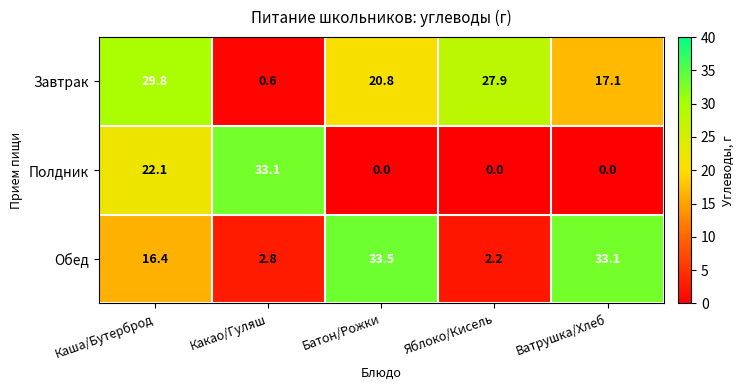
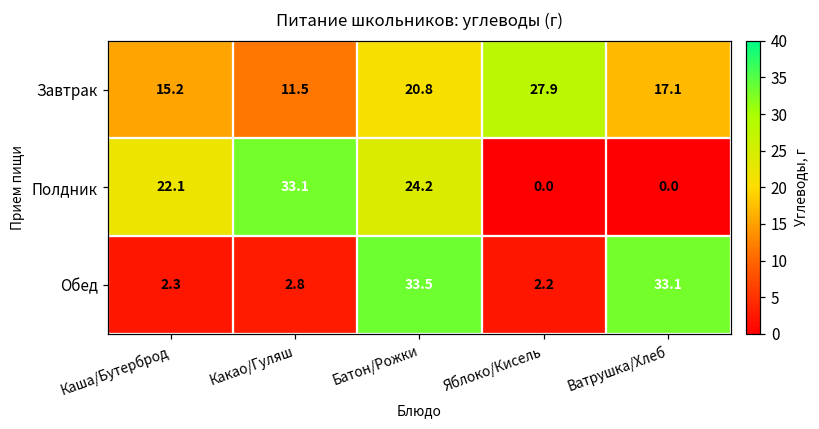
  {
    "Завтрак": {
-     "Каша/Бутерброд": 29.8,
-     "Какао/Гуляш": 0.6,
+     "Каша/Бутерброд": 15.2,
+     "Какао/Гуляш": 11.5,
      "Батон/Рожки": 20.8,
      "Яблоко/Кисель": 27.9,
      "Ватрушка/Хлеб": 17.1
    },
    "Полдник": {
      "Каша/Бутерброд": 22.1,
      "Какао/Гуляш": 33.1,
-     "Батон/Рожки": 0.0,
+     "Батон/Рожки": 24.2,
      "Яблоко/Кисель": 0.0,
      "Ватрушка/Хлеб": 0.0
    },
    "Обед": {
-     "Каша/Бутерброд": 16.4,
+     "Каша/Бутерброд": 2.3,
      "Какао/Гуляш": 2.8,
      "Батон/Рожки": 33.5,
      "Яблоко/Кисель": 2.2,
      "Ватрушка/Хлеб": 33.1
    }
  }
